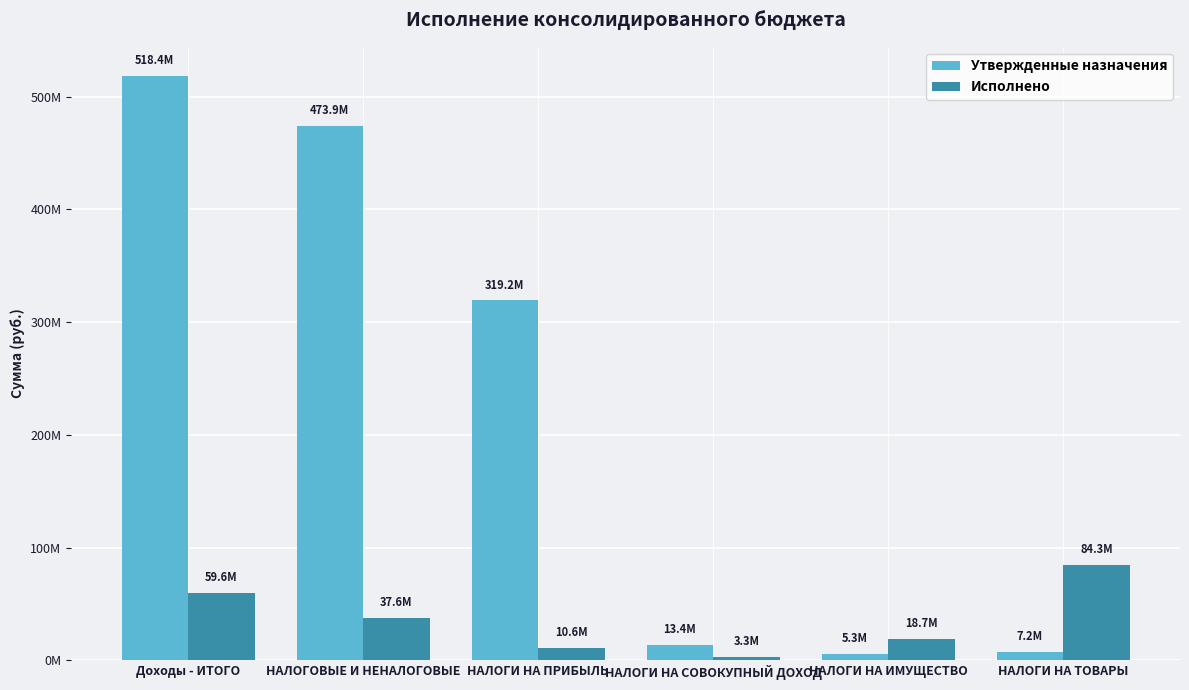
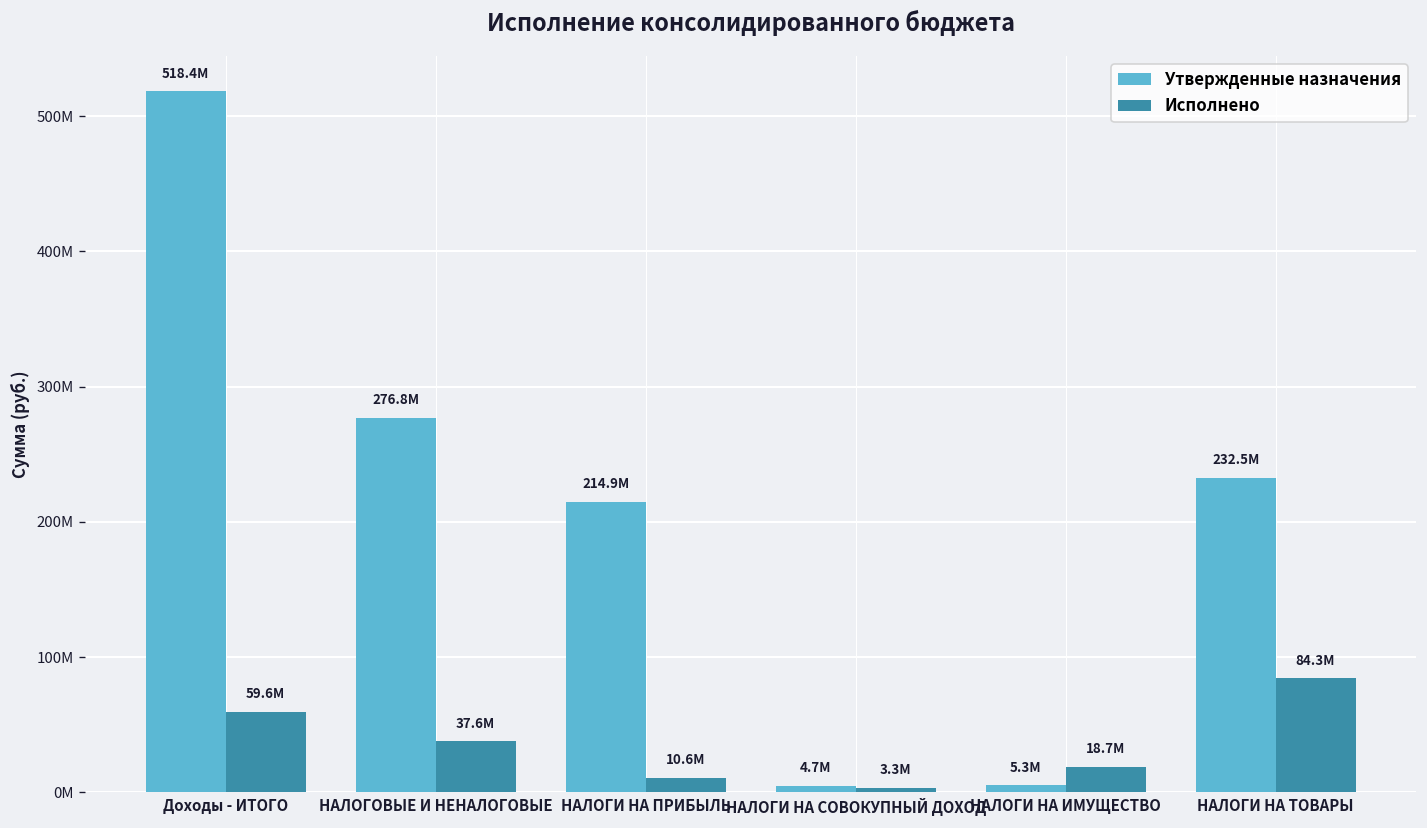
  {
    "Утвержденные назначения": {
      "Доходы - ИТОГО": "518.4M",
-     "НАЛОГОВЫЕ И НЕНАЛОГОВЫЕ": "473.9M",
-     "НАЛОГИ НА ПРИБЫЛЬ": "319.2M",
-     "НАЛОГИ НА СОВОКУПНЫЙ ДОХОД": "13.4M",
+     "НАЛОГОВЫЕ И НЕНАЛОГОВЫЕ": "276.8M",
+     "НАЛОГИ НА ПРИБЫЛЬ": "214.9M",
+     "НАЛОГИ НА СОВОКУПНЫЙ ДОХОД": "4.7M",
      "НАЛОГИ НА ИМУЩЕСТВО": "5.3M",
-     "НАЛОГИ НА ТОВАРЫ": "7.2M"
+     "НАЛОГИ НА ТОВАРЫ": "232.5M"
    },
    "Исполнено": {
      "Доходы - ИТОГО": "59.6M",
      "НАЛОГОВЫЕ И НЕНАЛОГОВЫЕ": "37.6M",
      "НАЛОГИ НА ПРИБЫЛЬ": "10.6M",
      "НАЛОГИ НА СОВОКУПНЫЙ ДОХОД": "3.3M",
      "НАЛОГИ НА ИМУЩЕСТВО": "18.7M",
      "НАЛОГИ НА ТОВАРЫ": "84.3M"
    }
  }
